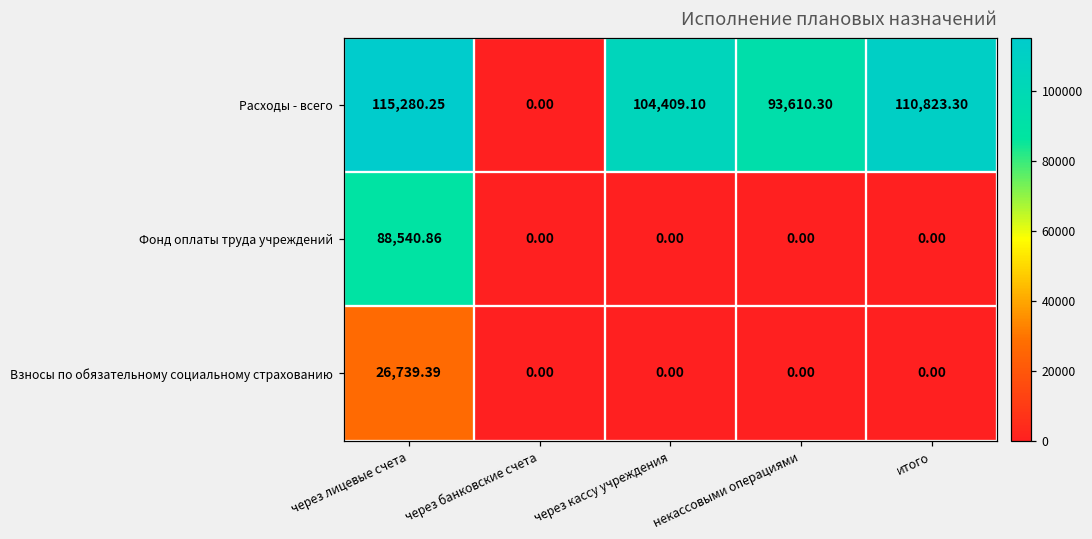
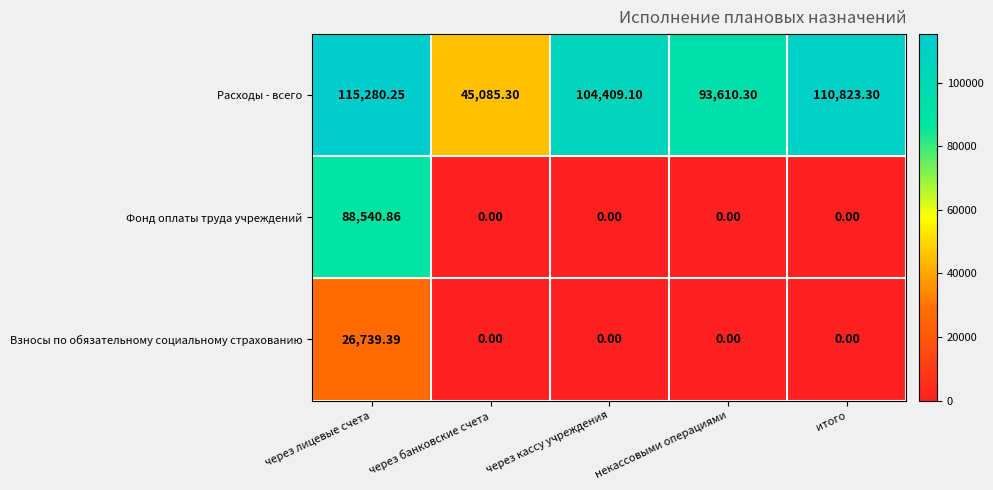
  {
    "Расходы - всего": {
      "через лицевые счета": "115,280.25",
-     "через банковские счета": "0.00",
+     "через банковские счета": "45,085.30",
      "через кассу учреждения": "104,409.10",
      "некассовыми операциями": "93,610.30",
      "итого": "110,823.30"
    },
    "Фонд оплаты труда учреждений": {
      "через лицевые счета": "88,540.86",
      "через банковские счета": "0.00",
      "через кассу учреждения": "0.00",
      "некассовыми операциями": "0.00",
      "итого": "0.00"
    },
    "Взносы по обязательному социальному страхованию": {
      "через лицевые счета": "26,739.39",
      "через банковские счета": "0.00",
      "через кассу учреждения": "0.00",
      "некассовыми операциями": "0.00",
      "итого": "0.00"
    }
  }
